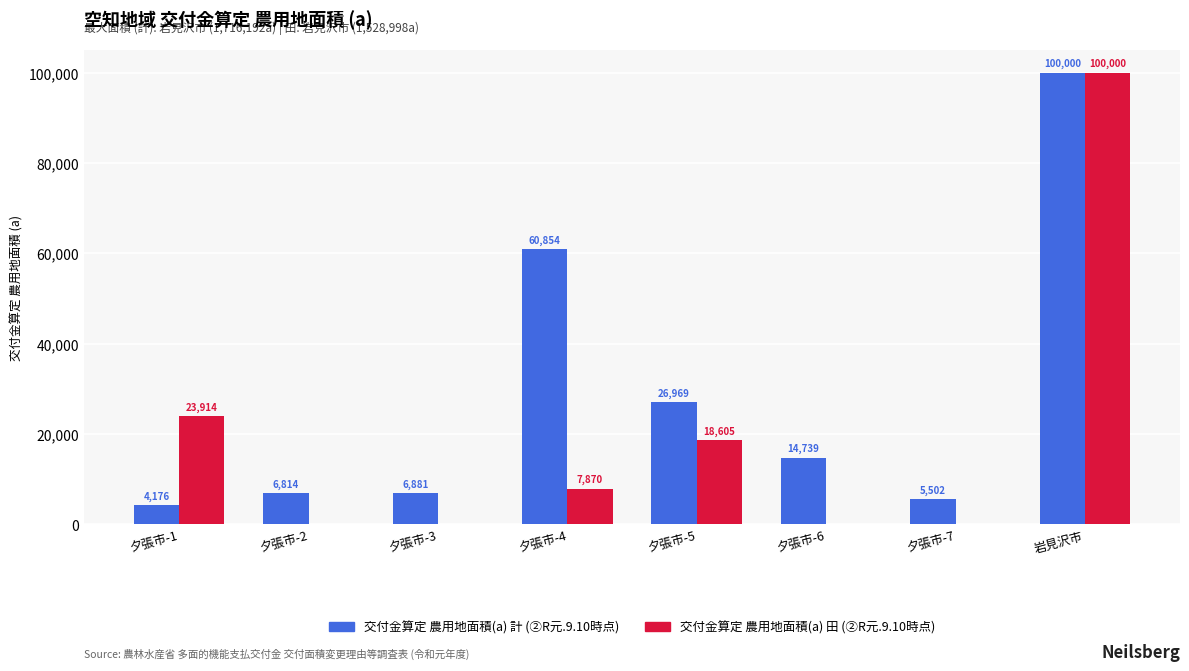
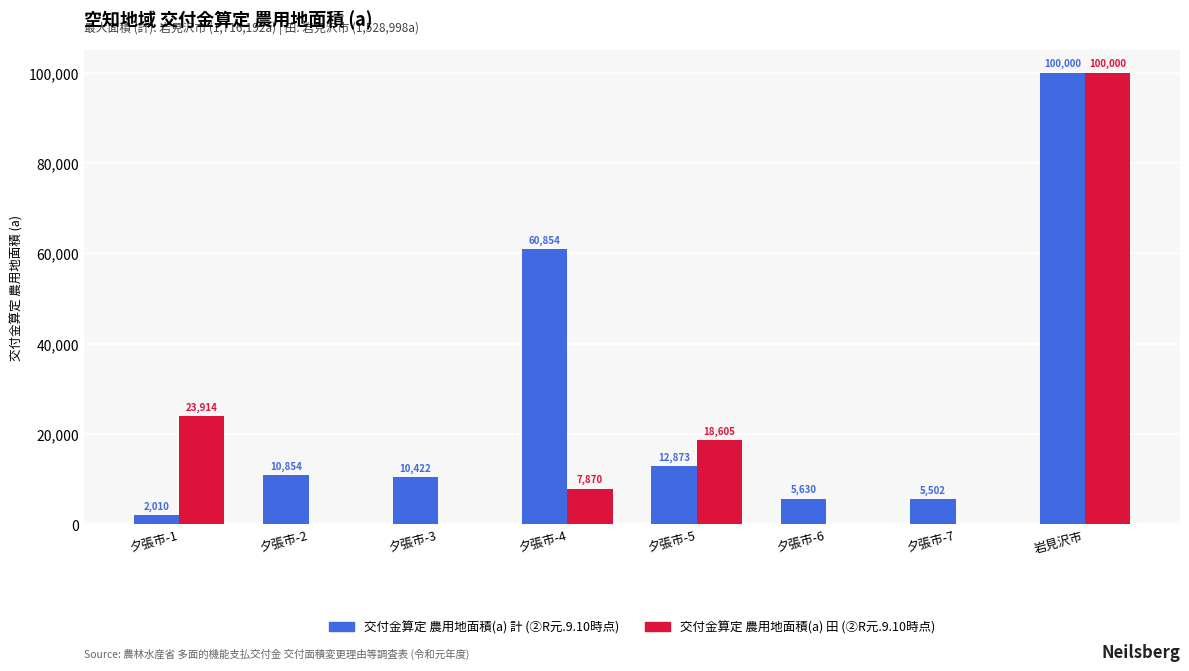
  {
    "交付金算定 農用地面積(a) 計 (②R元.9.10時点)": {
-     "夕張市-1": "4,176",
-     "夕張市-2": "6,814",
-     "夕張市-3": "6,881",
+     "夕張市-1": "2,010",
+     "夕張市-2": "10,854",
+     "夕張市-3": "10,422",
      "夕張市-4": "60,854",
-     "夕張市-5": "26,969",
-     "夕張市-6": "14,739",
+     "夕張市-5": "12,873",
+     "夕張市-6": "5,630",
      "夕張市-7": "5,502",
      "岩見沢市": "100,000"
    },
    "交付金算定 農用地面積(a) 田 (②R元.9.10時点)": {
      "夕張市-1": "23,914",
      "夕張市-4": "7,870",
      "夕張市-5": "18,605",
      "岩見沢市": "100,000"
    }
  }
